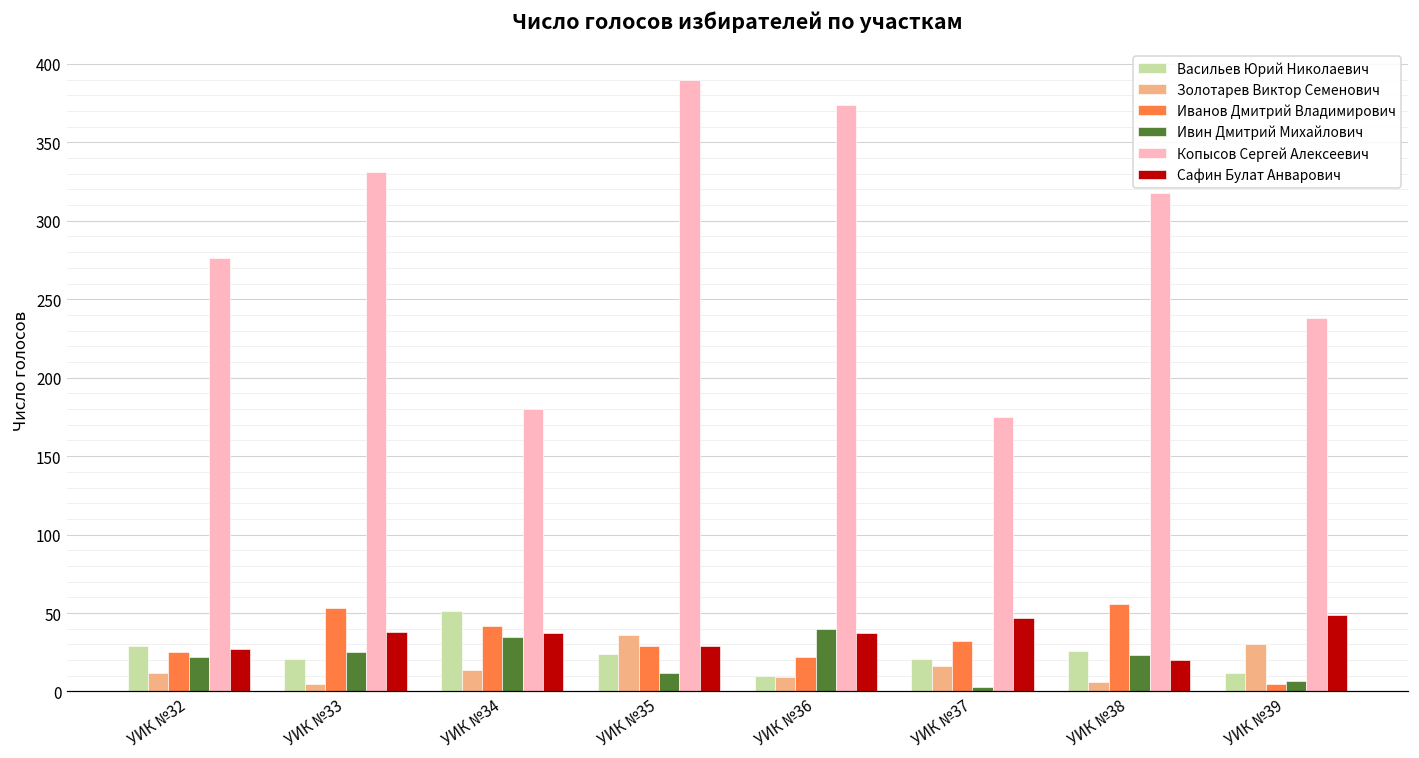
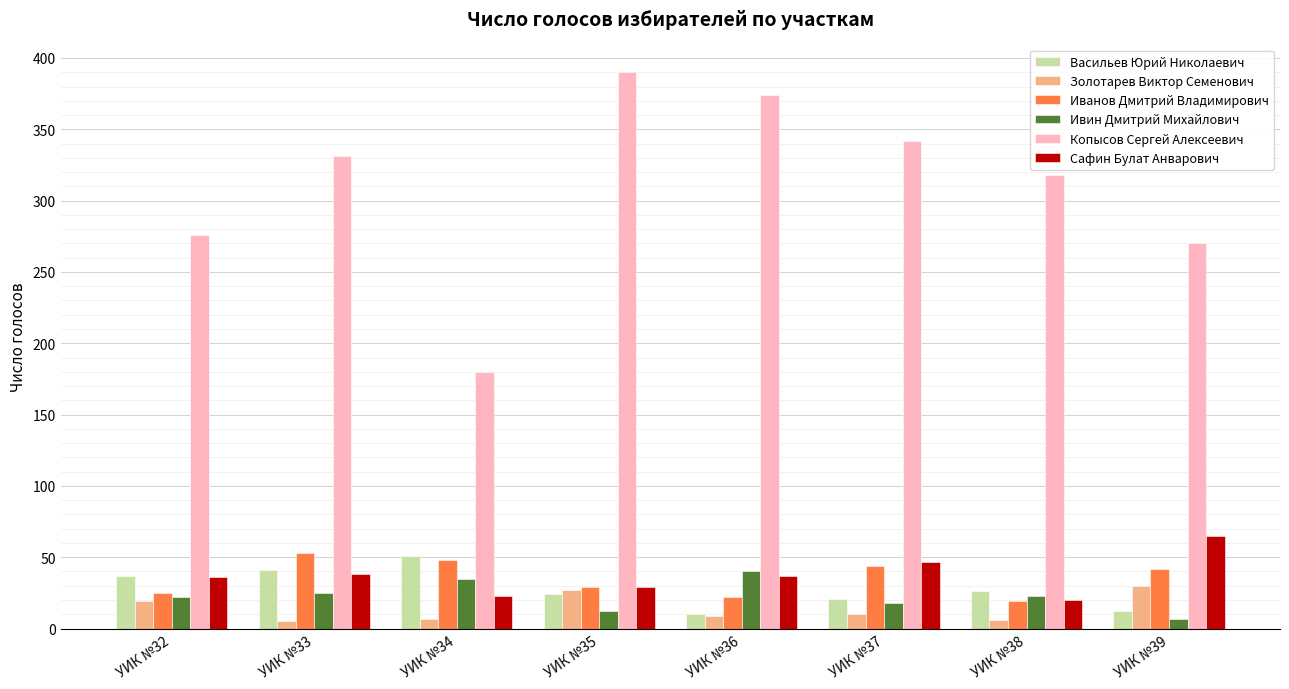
  {
    "Васильев Юрий Николаевич": {
-     "УИК №32": 29,
-     "УИК №33": 21,
+     "УИК №32": 37,
+     "УИК №33": 41,
      "УИК №34": 51,
      "УИК №35": 24,
      "УИК №36": 10,
      "УИК №37": 21,
      "УИК №38": 26,
      "УИК №39": 12
    },
    "Золотарев Виктор Семенович": {
-     "УИК №32": 12,
+     "УИК №32": 19,
      "УИК №33": 5,
-     "УИК №34": 14,
-     "УИК №35": 36,
+     "УИК №34": 7,
+     "УИК №35": 27,
      "УИК №36": 9,
-     "УИК №37": 16,
+     "УИК №37": 10,
      "УИК №38": 6,
      "УИК №39": 30
    },
    "Иванов Дмитрий Владимирович": {
      "УИК №32": 25,
      "УИК №33": 53,
-     "УИК №34": 42,
+     "УИК №34": 48,
      "УИК №35": 29,
      "УИК №36": 22,
-     "УИК №37": 32,
-     "УИК №38": 56,
-     "УИК №39": 5
+     "УИК №37": 44,
+     "УИК №38": 19,
+     "УИК №39": 42
    },
    "Ивин Дмитрий Михайлович": {
      "УИК №32": 22,
      "УИК №33": 25,
      "УИК №34": 35,
      "УИК №35": 12,
      "УИК №36": 40,
-     "УИК №37": 3,
+     "УИК №37": 18,
      "УИК №38": 23,
      "УИК №39": 7
    },
    "Копысов Сергей Алексеевич": {
      "УИК №32": 276,
      "УИК №33": 331,
      "УИК №34": 180,
      "УИК №35": 390,
      "УИК №36": 374,
-     "УИК №37": 175,
+     "УИК №37": 342,
      "УИК №38": 318,
-     "УИК №39": 238
+     "УИК №39": 270
    },
    "Сафин Булат Анварович": {
-     "УИК №32": 27,
+     "УИК №32": 36,
      "УИК №33": 38,
-     "УИК №34": 37,
+     "УИК №34": 23,
      "УИК №35": 29,
      "УИК №36": 37,
      "УИК №37": 47,
      "УИК №38": 20,
-     "УИК №39": 49
+     "УИК №39": 65
    }
  }
